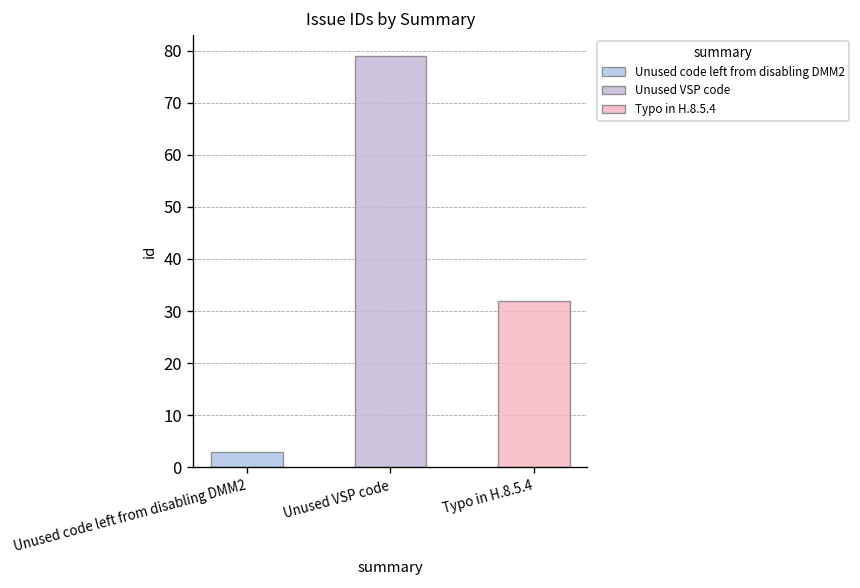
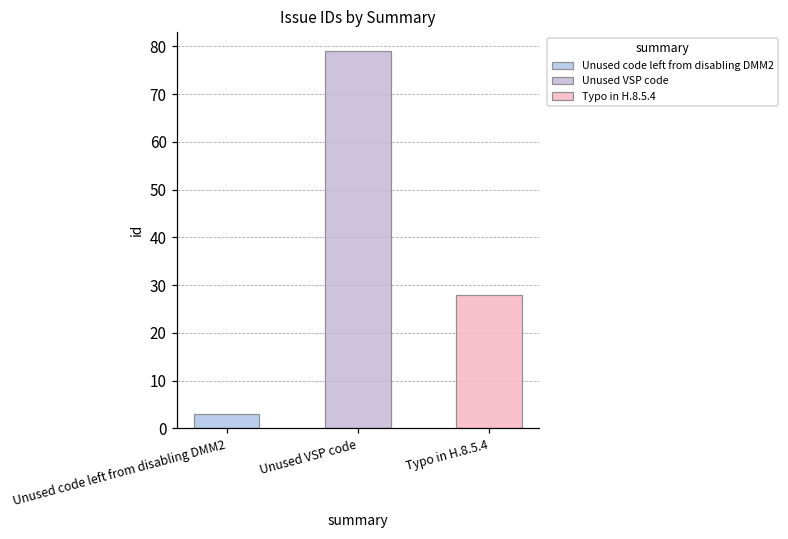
  {
    "Unused code left from disabling DMM2": 3,
    "Unused VSP code": 79,
-   "Typo in H.8.5.4": 32
+   "Typo in H.8.5.4": 28
  }
